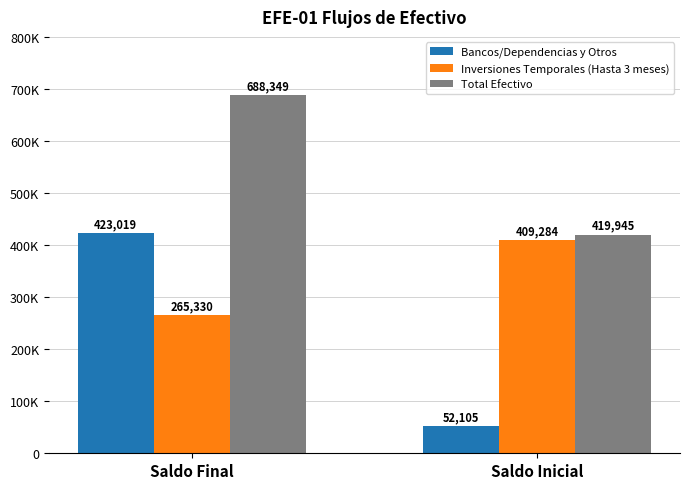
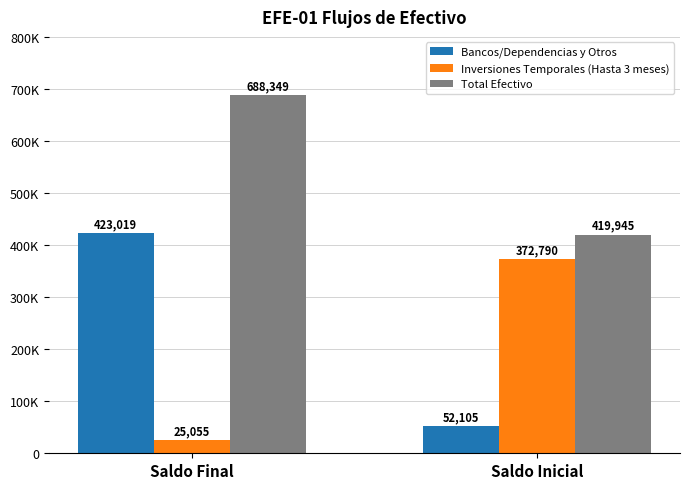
  {
    "Bancos/Dependencias y Otros": {
      "Saldo Final": "423,019",
      "Saldo Inicial": "52,105"
    },
    "Inversiones Temporales (Hasta 3 meses)": {
-     "Saldo Final": "265,330",
-     "Saldo Inicial": "409,284"
+     "Saldo Final": "25,055",
+     "Saldo Inicial": "372,790"
    },
    "Total Efectivo": {
      "Saldo Final": "688,349",
      "Saldo Inicial": "419,945"
    }
  }
